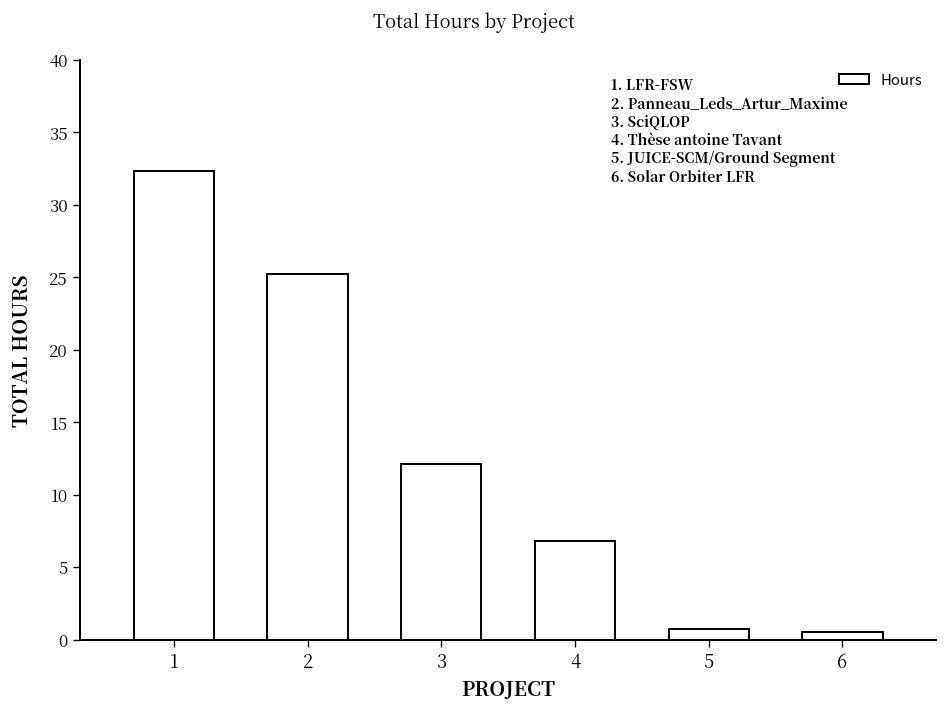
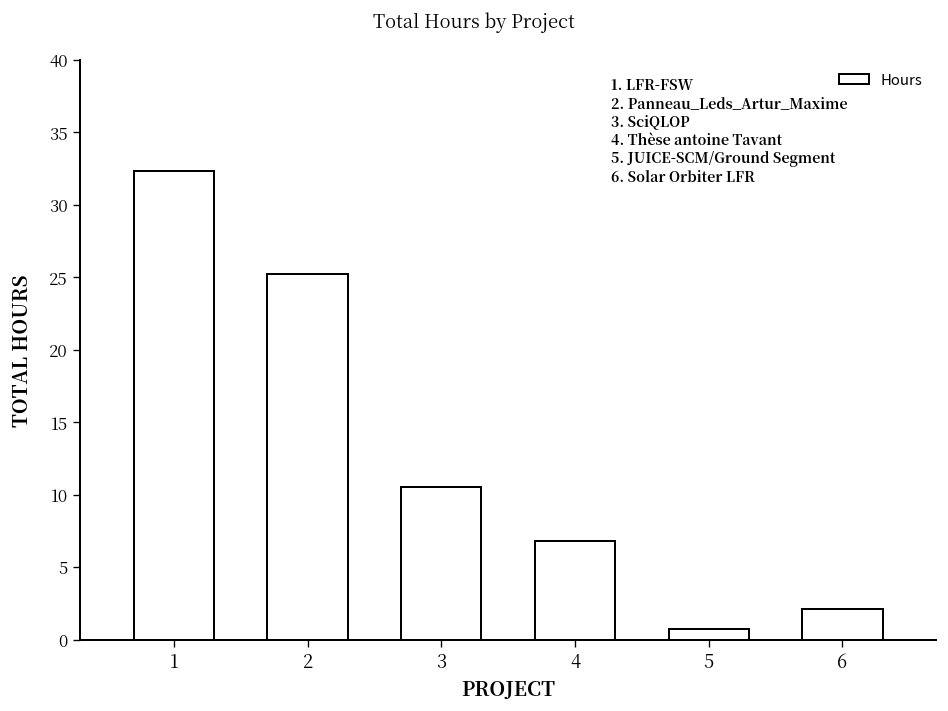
  {
    "1": 32.3,
    "2": 25.2,
-   "3": 12.1,
+   "3": 10.5,
    "4": 6.8,
    "5": 0.7,
-   "6": 0.5
+   "6": 2.1
  }
